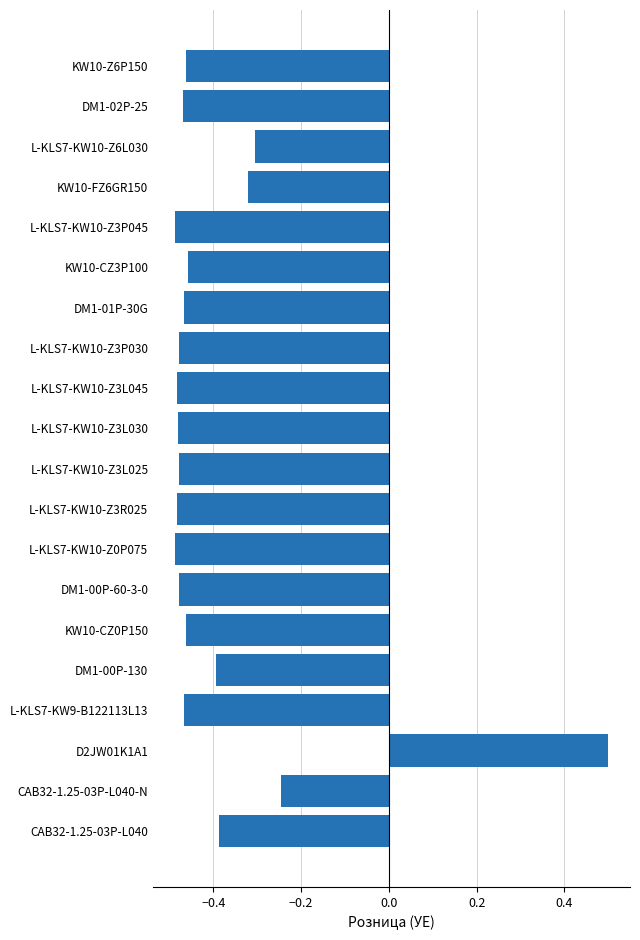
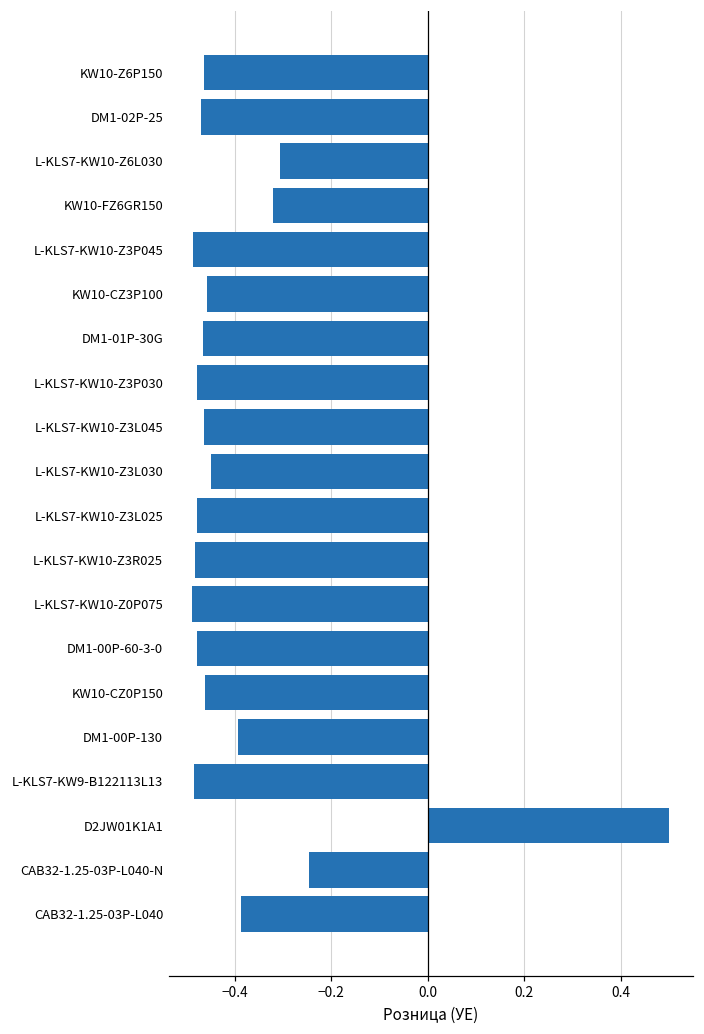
  {
    "KW10-Z6P150": -0.46,
    "DM1-02P-25": -0.47,
    "L-KLS7-KW10-Z6L030": -0.31,
    "KW10-FZ6GR150": -0.32,
    "L-KLS7-KW10-Z3P045": -0.49,
    "KW10-CZ3P100": -0.46,
    "DM1-01P-30G": -0.47,
    "L-KLS7-KW10-Z3P030": -0.48,
-   "L-KLS7-KW10-Z3L045": -0.48,
-   "L-KLS7-KW10-Z3L030": -0.48,
+   "L-KLS7-KW10-Z3L045": -0.46,
+   "L-KLS7-KW10-Z3L030": -0.45,
    "L-KLS7-KW10-Z3L025": -0.48,
    "L-KLS7-KW10-Z3R025": -0.48,
    "L-KLS7-KW10-Z0P075": -0.49,
    "DM1-00P-60-3-0": -0.48,
    "KW10-CZ0P150": -0.46,
    "DM1-00P-130": -0.39,
-   "L-KLS7-KW9-B122113L13": -0.47,
+   "L-KLS7-KW9-B122113L13": -0.49,
    "D2JW01K1A1": 0.50,
    "CAB32-1.25-03P-L040-N": -0.25,
    "CAB32-1.25-03P-L040": -0.39
  }
